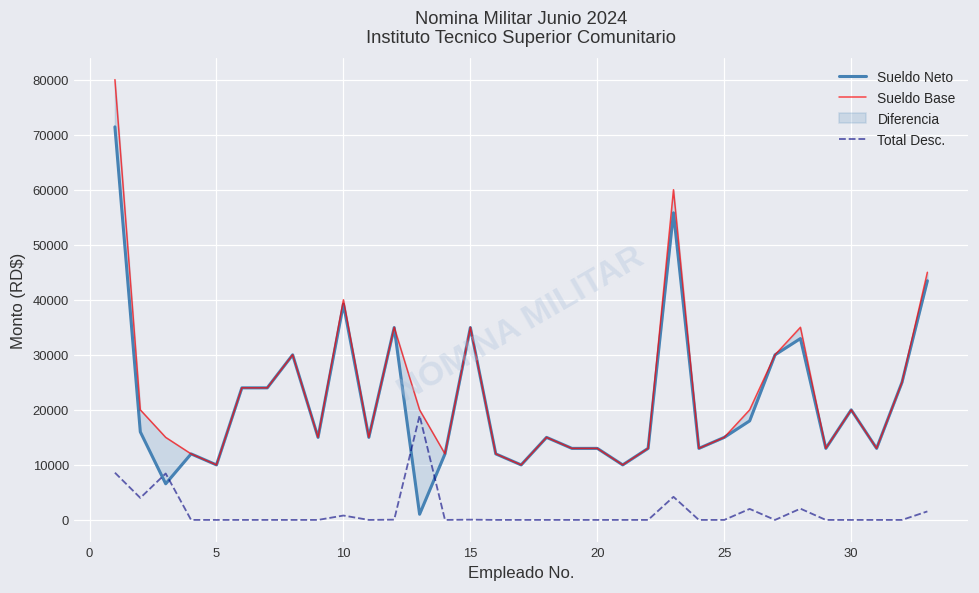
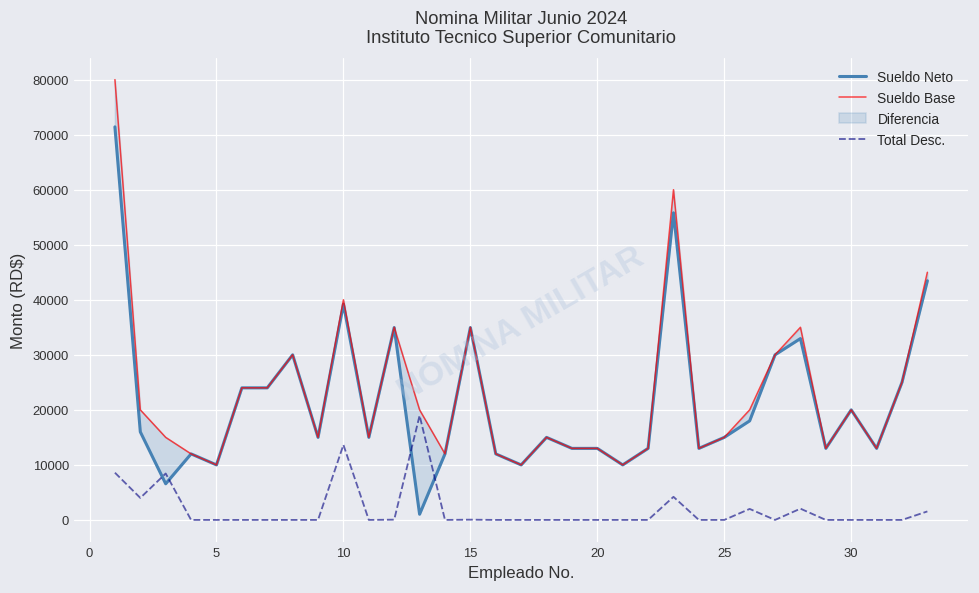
  {
    "Total Desc.": {
      "5": 0,
-     "10": 1000,
+     "10": 14000,
      "15": 0,
      "20": 0,
      "25": 0,
      "30": 0
    }
  }
